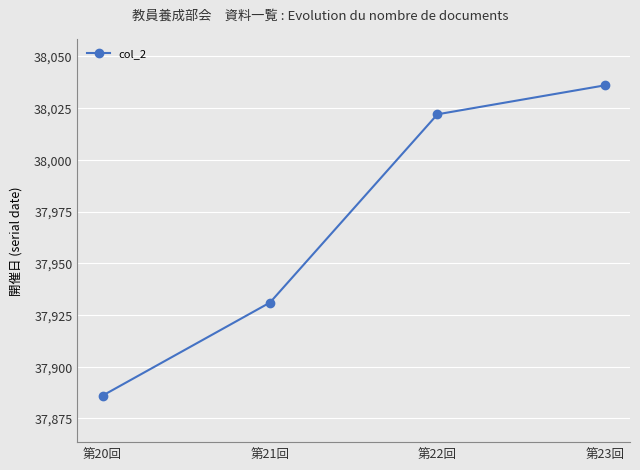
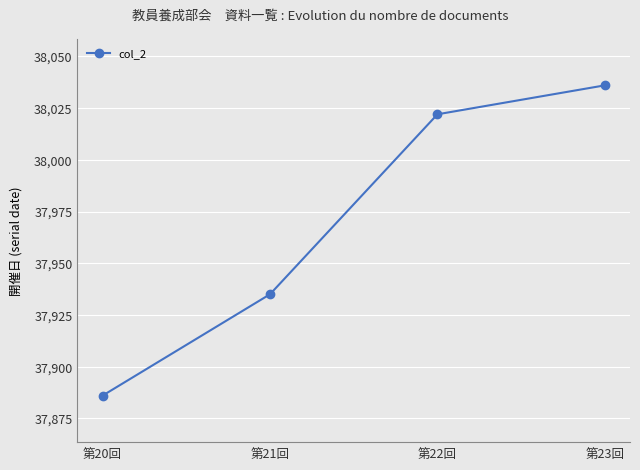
  {
    "第20回": "37,886",
-   "第21回": "37,931",
+   "第21回": "37,935",
    "第22回": "38,022",
    "第23回": "38,036"
  }
